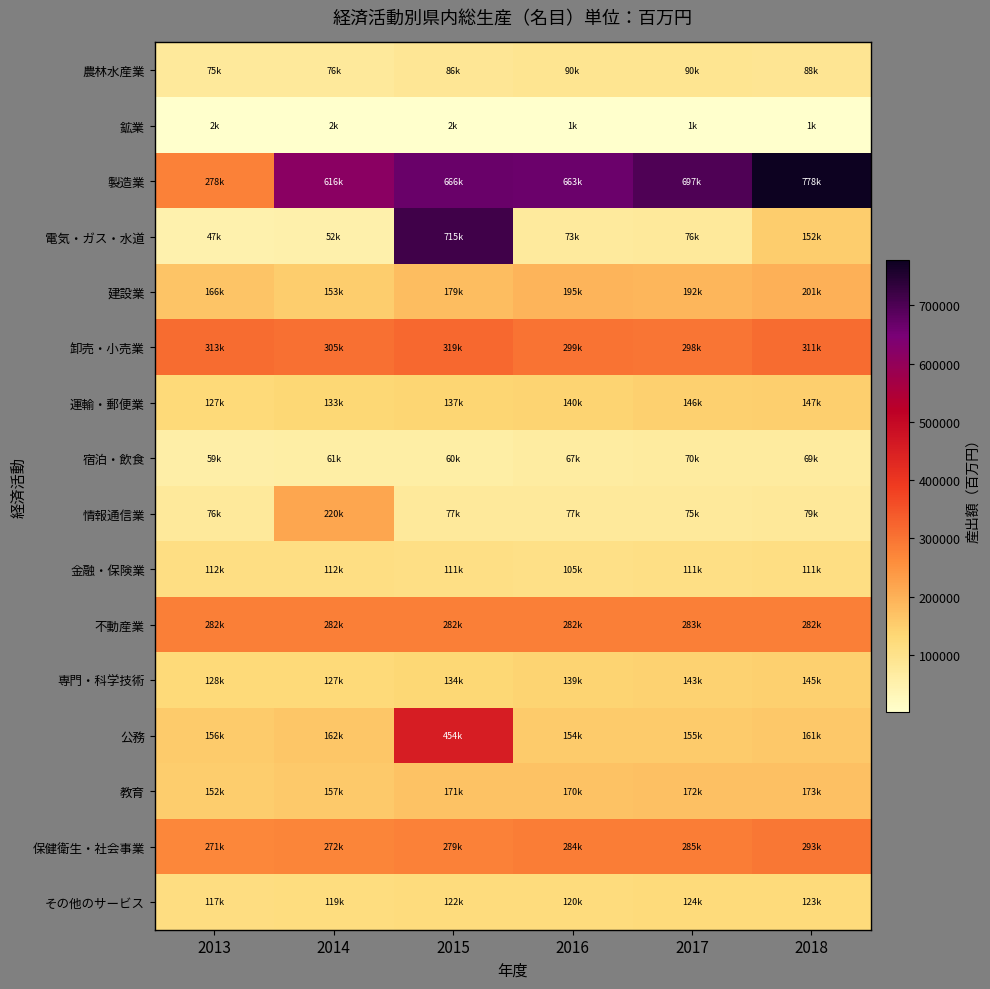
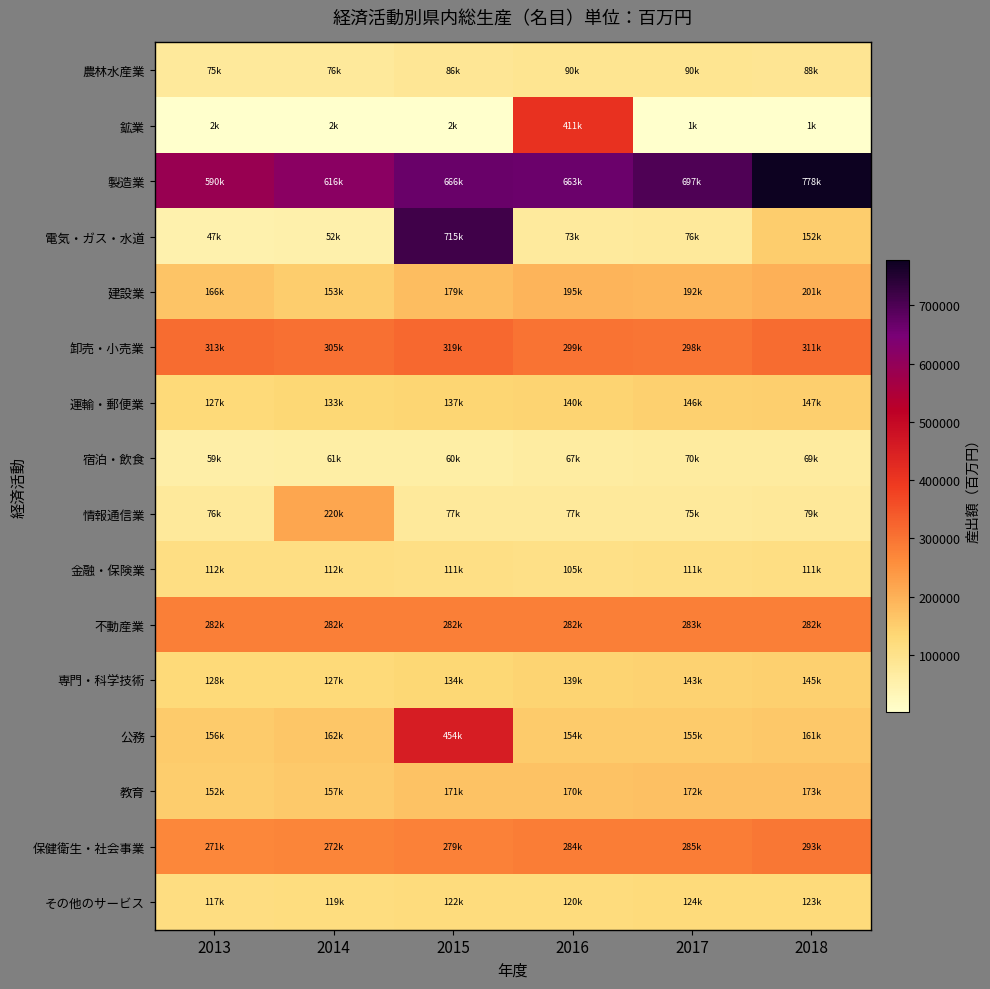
  {
    "農林水産業": {
      "2013": "75k",
      "2014": "76k",
      "2015": "86k",
      "2016": "90k",
      "2017": "90k",
      "2018": "88k"
    },
    "鉱業": {
      "2013": "2k",
      "2014": "2k",
      "2015": "2k",
-     "2016": "1k",
+     "2016": "411k",
      "2017": "1k",
      "2018": "1k"
    },
    "製造業": {
-     "2013": "278k",
+     "2013": "590k",
      "2014": "616k",
      "2015": "666k",
      "2016": "663k",
      "2017": "697k",
      "2018": "778k"
    },
    "電気・ガス・水道": {
      "2013": "47k",
      "2014": "52k",
      "2015": "715k",
      "2016": "73k",
      "2017": "76k",
      "2018": "152k"
    },
    "建設業": {
      "2013": "166k",
      "2014": "153k",
      "2015": "179k",
      "2016": "195k",
      "2017": "192k",
      "2018": "201k"
    },
    "卸売・小売業": {
      "2013": "313k",
      "2014": "305k",
      "2015": "319k",
      "2016": "299k",
      "2017": "298k",
      "2018": "311k"
    },
    "運輸・郵便業": {
      "2013": "127k",
      "2014": "133k",
      "2015": "137k",
      "2016": "140k",
      "2017": "146k",
      "2018": "147k"
    },
    "宿泊・飲食": {
      "2013": "59k",
      "2014": "61k",
      "2015": "60k",
      "2016": "67k",
      "2017": "70k",
      "2018": "69k"
    },
    "情報通信業": {
      "2013": "76k",
      "2014": "220k",
      "2015": "77k",
      "2016": "77k",
      "2017": "75k",
      "2018": "79k"
    },
    "金融・保険業": {
      "2013": "112k",
      "2014": "112k",
      "2015": "111k",
      "2016": "105k",
      "2017": "111k",
      "2018": "111k"
    },
    "不動産業": {
      "2013": "282k",
      "2014": "282k",
      "2015": "282k",
      "2016": "282k",
      "2017": "283k",
      "2018": "282k"
    },
    "専門・科学技術": {
      "2013": "128k",
      "2014": "127k",
      "2015": "134k",
      "2016": "139k",
      "2017": "143k",
      "2018": "145k"
    },
    "公務": {
      "2013": "156k",
      "2014": "162k",
      "2015": "454k",
      "2016": "154k",
      "2017": "155k",
      "2018": "161k"
    },
    "教育": {
      "2013": "152k",
      "2014": "157k",
      "2015": "171k",
      "2016": "170k",
      "2017": "172k",
      "2018": "173k"
    },
    "保健衛生・社会事業": {
      "2013": "271k",
      "2014": "272k",
      "2015": "279k",
      "2016": "284k",
      "2017": "285k",
      "2018": "293k"
    },
    "その他のサービス": {
      "2013": "117k",
      "2014": "119k",
      "2015": "122k",
      "2016": "120k",
      "2017": "124k",
      "2018": "123k"
    }
  }
